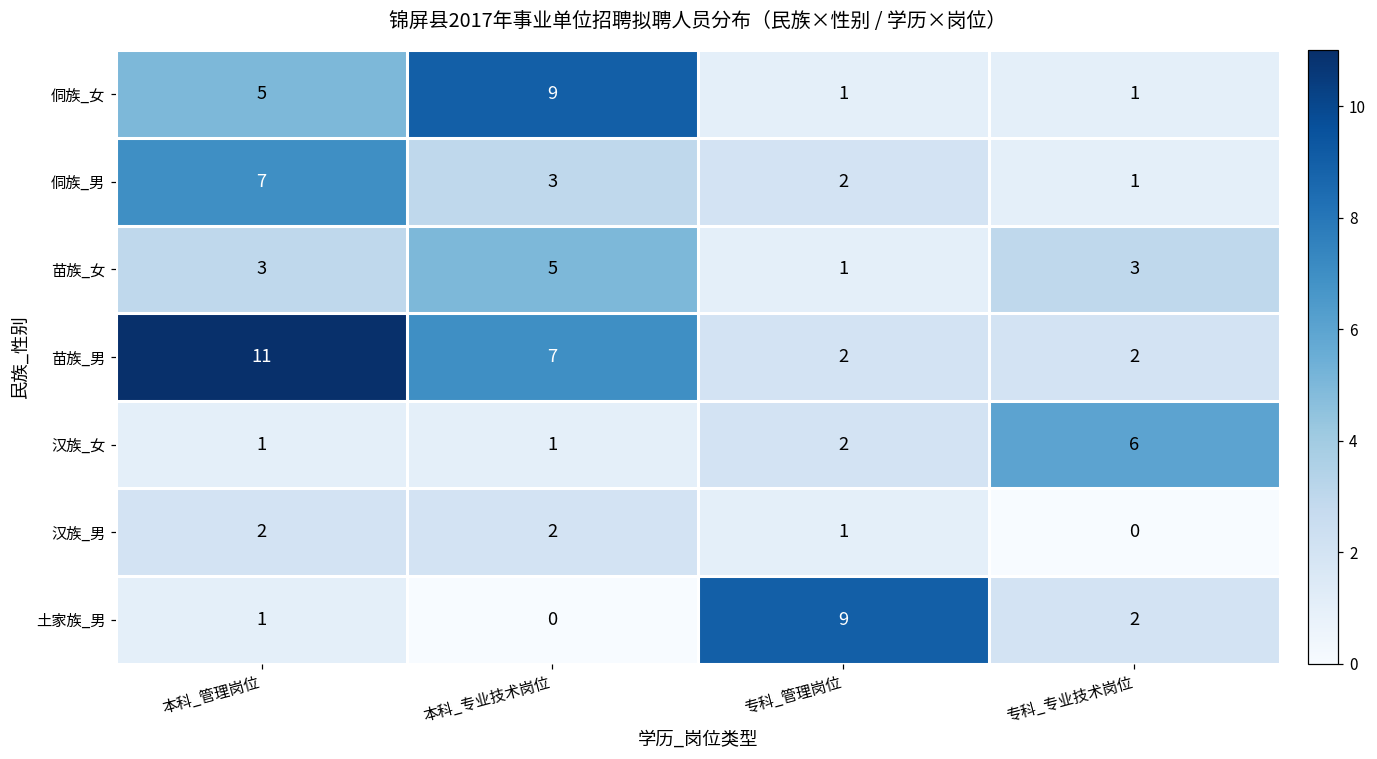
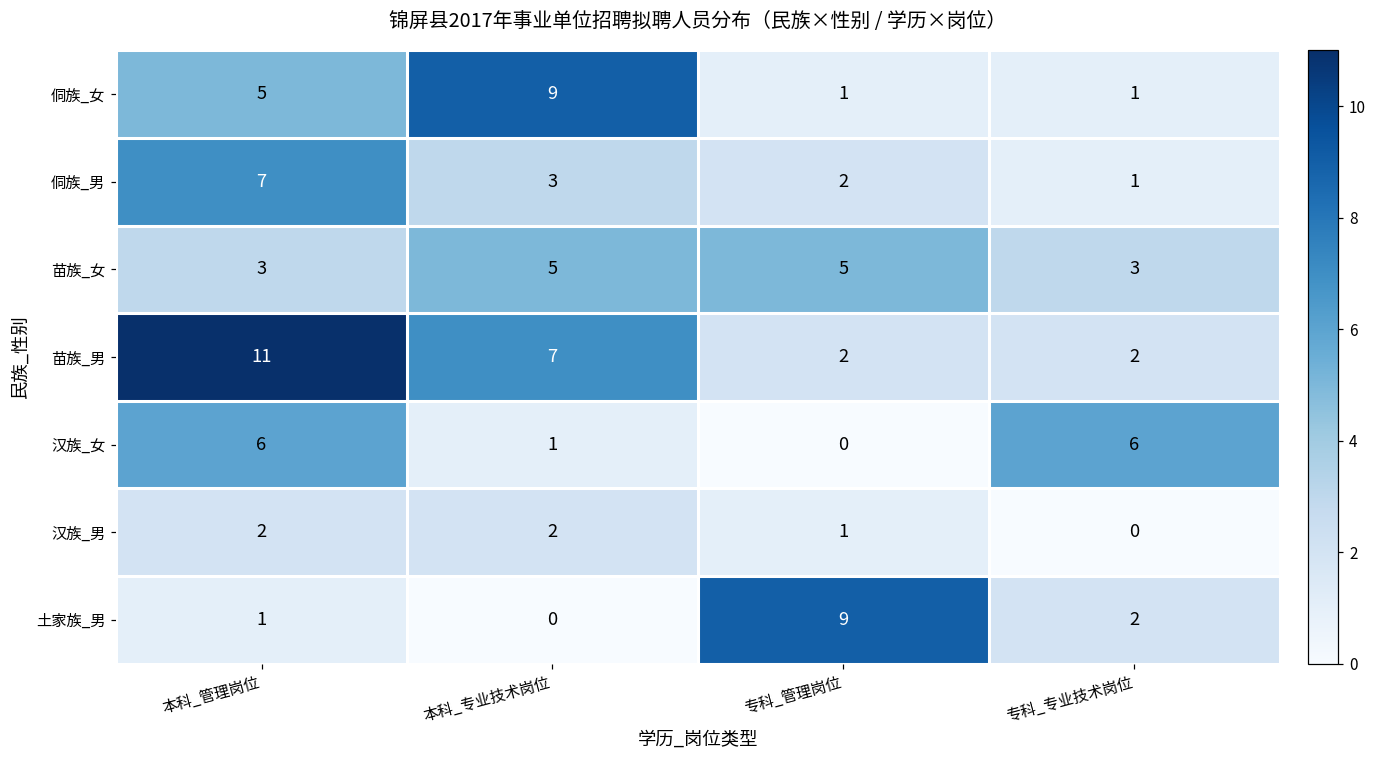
  {
    "侗族_女": {
      "本科_管理岗位": 5,
      "本科_专业技术岗位": 9,
      "专科_管理岗位": 1,
      "专科_专业技术岗位": 1
    },
    "侗族_男": {
      "本科_管理岗位": 7,
      "本科_专业技术岗位": 3,
      "专科_管理岗位": 2,
      "专科_专业技术岗位": 1
    },
    "苗族_女": {
      "本科_管理岗位": 3,
      "本科_专业技术岗位": 5,
-     "专科_管理岗位": 1,
+     "专科_管理岗位": 5,
      "专科_专业技术岗位": 3
    },
    "苗族_男": {
      "本科_管理岗位": 11,
      "本科_专业技术岗位": 7,
      "专科_管理岗位": 2,
      "专科_专业技术岗位": 2
    },
    "汉族_女": {
-     "本科_管理岗位": 1,
+     "本科_管理岗位": 6,
      "本科_专业技术岗位": 1,
-     "专科_管理岗位": 2,
+     "专科_管理岗位": 0,
      "专科_专业技术岗位": 6
    },
    "汉族_男": {
      "本科_管理岗位": 2,
      "本科_专业技术岗位": 2,
      "专科_管理岗位": 1,
      "专科_专业技术岗位": 0
    },
    "土家族_男": {
      "本科_管理岗位": 1,
      "本科_专业技术岗位": 0,
      "专科_管理岗位": 9,
      "专科_专业技术岗位": 2
    }
  }
